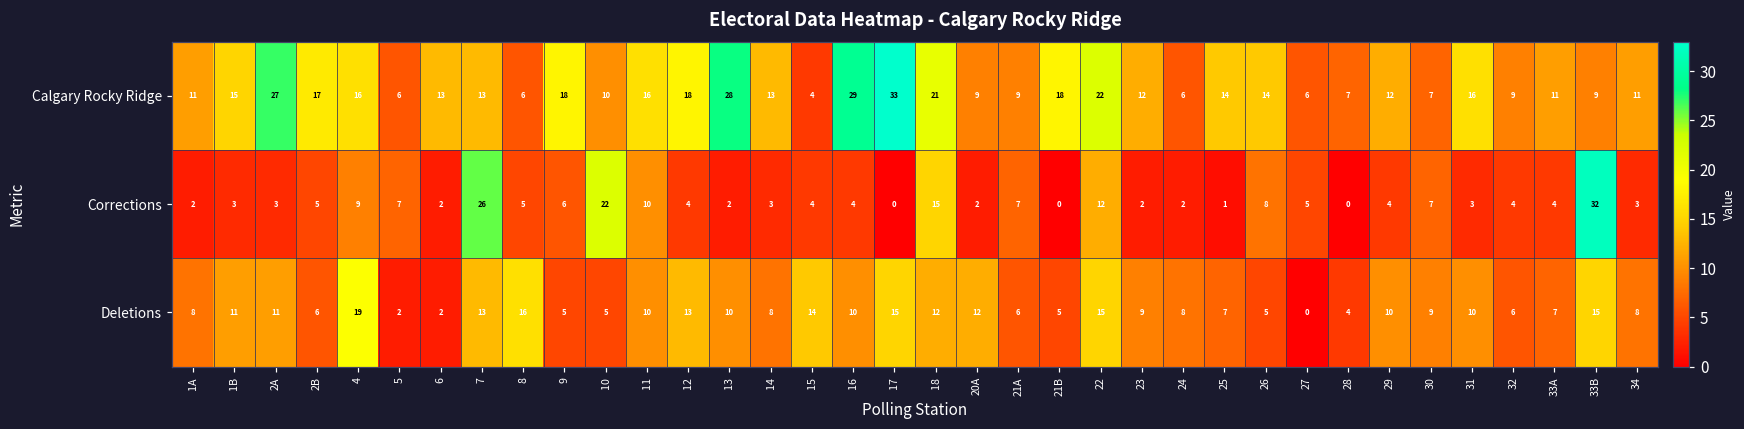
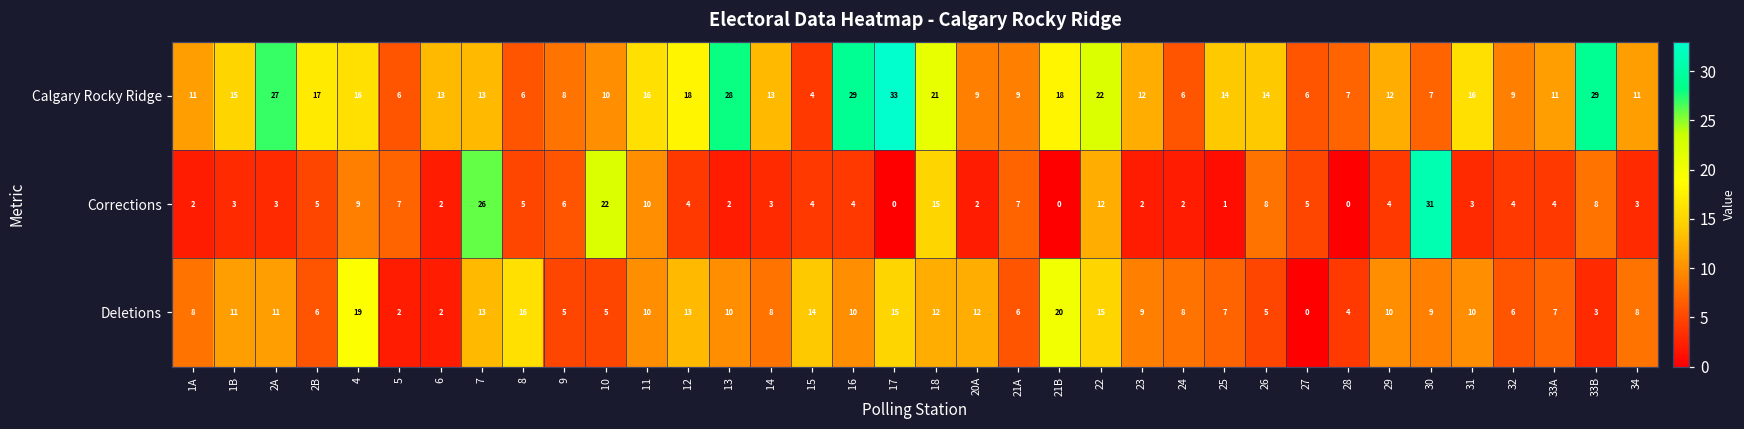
  {
    "Calgary Rocky Ridge": {
      "1A": 11,
      "1B": 15,
      "2A": 27,
      "2B": 17,
      "4": 16,
      "5": 6,
      "6": 13,
      "7": 13,
      "8": 6,
-     "9": 18,
+     "9": 8,
      "10": 10,
      "11": 16,
      "12": 18,
      "13": 28,
      "14": 13,
      "15": 4,
      "16": 29,
      "17": 33,
      "18": 21,
      "20A": 9,
      "21A": 9,
      "21B": 18,
      "22": 22,
      "23": 12,
      "24": 6,
      "25": 14,
      "26": 14,
      "27": 6,
      "28": 7,
      "29": 12,
      "30": 7,
      "31": 16,
      "32": 9,
      "33A": 11,
-     "33B": 9,
+     "33B": 29,
      "34": 11
    },
    "Corrections": {
      "1A": 2,
      "1B": 3,
      "2A": 3,
      "2B": 5,
      "4": 9,
      "5": 7,
      "6": 2,
      "7": 26,
      "8": 5,
      "9": 6,
      "10": 22,
      "11": 10,
      "12": 4,
      "13": 2,
      "14": 3,
      "15": 4,
      "16": 4,
      "17": 0,
      "18": 15,
      "20A": 2,
      "21A": 7,
      "21B": 0,
      "22": 12,
      "23": 2,
      "24": 2,
      "25": 1,
      "26": 8,
      "27": 5,
      "28": 0,
      "29": 4,
-     "30": 7,
+     "30": 31,
      "31": 3,
      "32": 4,
      "33A": 4,
-     "33B": 32,
+     "33B": 8,
      "34": 3
    },
    "Deletions": {
      "1A": 8,
      "1B": 11,
      "2A": 11,
      "2B": 6,
      "4": 19,
      "5": 2,
      "6": 2,
      "7": 13,
      "8": 16,
      "9": 5,
      "10": 5,
      "11": 10,
      "12": 13,
      "13": 10,
      "14": 8,
      "15": 14,
      "16": 10,
      "17": 15,
      "18": 12,
      "20A": 12,
      "21A": 6,
-     "21B": 5,
+     "21B": 20,
      "22": 15,
      "23": 9,
      "24": 8,
      "25": 7,
      "26": 5,
      "27": 0,
      "28": 4,
      "29": 10,
      "30": 9,
      "31": 10,
      "32": 6,
      "33A": 7,
-     "33B": 15,
+     "33B": 3,
      "34": 8
    }
  }
